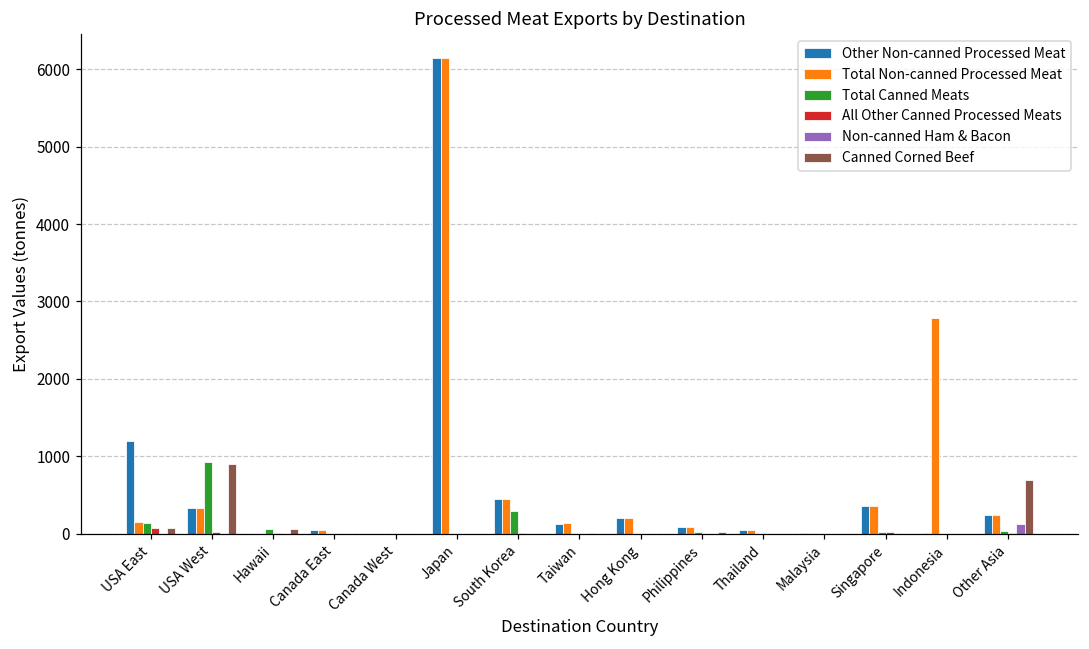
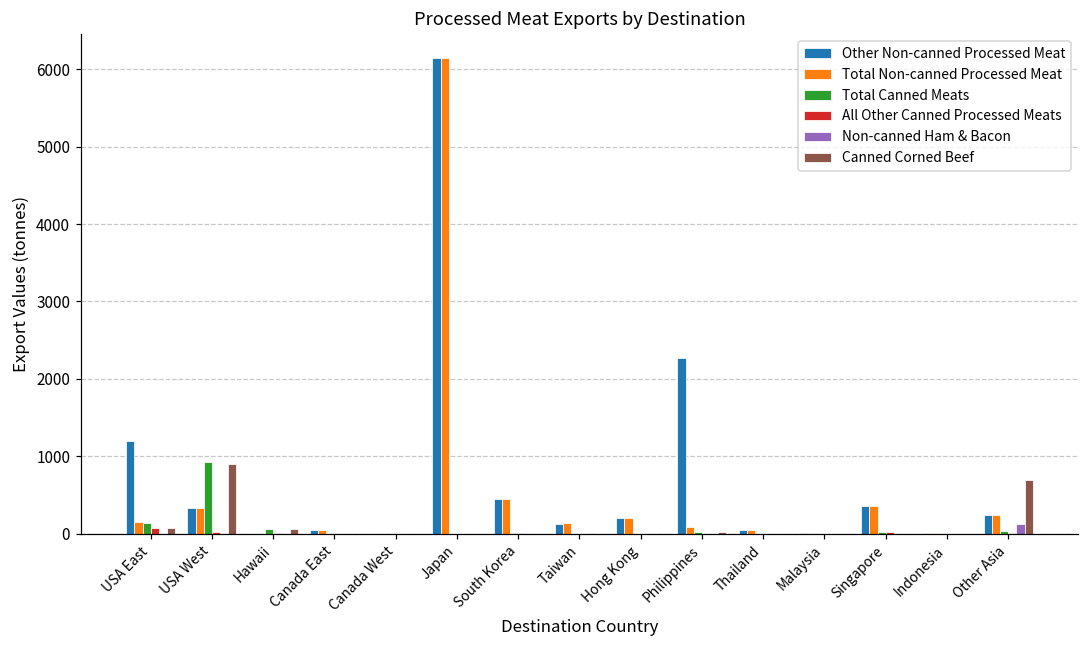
  {
    "Other Non-canned Processed Meat": {
      "USA East": 1200,
      "USA West": 300,
      "Hawaii": 0,
      "Canada East": 0,
      "Canada West": 0,
      "Japan": 6100,
      "South Korea": 400,
      "Taiwan": 100,
      "Hong Kong": 200,
-     "Philippines": 100,
+     "Philippines": 2300,
      "Thailand": 0,
      "Singapore": 400,
      "Other Asia": 200
    },
    "Total Non-canned Processed Meat": {
      "USA East": 100,
      "USA West": 300,
      "Hawaii": 0,
      "Canada East": 0,
      "Canada West": 0,
      "Japan": 6100,
      "South Korea": 400,
      "Taiwan": 100,
      "Hong Kong": 200,
      "Philippines": 100,
      "Thailand": 0,
      "Singapore": 400,
-     "Indonesia": 2800,
+     "Indonesia": 0,
      "Other Asia": 200
    },
    "Total Canned Meats": {
      "USA East": 100,
      "USA West": 900,
      "Hawaii": 100,
      "Canada East": 0,
      "Canada West": 0,
      "Japan": 0,
-     "South Korea": 300,
+     "South Korea": 0,
      "Taiwan": 0,
      "Hong Kong": 0,
      "Thailand": 0,
      "Malaysia": 0,
      "Indonesia": 0,
      "Other Asia": 0
    },
    "All Other Canned Processed Meats": {
      "USA East": 100,
      "Canada East": 0,
      "Canada West": 0,
      "Japan": 0,
      "Taiwan": 0,
      "Hong Kong": 0,
      "Philippines": 0,
      "Thailand": 0,
      "Malaysia": 0,
      "Indonesia": 0
    },
    "Non-canned Ham & Bacon": {
      "USA East": 0,
      "USA West": 0,
      "Hawaii": 0,
      "Canada East": 0,
      "Canada West": 0,
      "Japan": 0,
      "South Korea": 0,
      "Philippines": 0,
      "Thailand": 0,
      "Malaysia": 0,
      "Indonesia": 0,
      "Other Asia": 100
    },
    "Canned Corned Beef": {
      "USA East": 100,
      "USA West": 900,
      "Hawaii": 100,
      "Canada East": 0,
      "Canada West": 0,
      "Japan": 0,
      "South Korea": 0,
      "Taiwan": 0,
      "Hong Kong": 0,
      "Thailand": 0,
      "Malaysia": 0,
      "Singapore": 0,
      "Indonesia": 0,
      "Other Asia": 700
    }
  }
